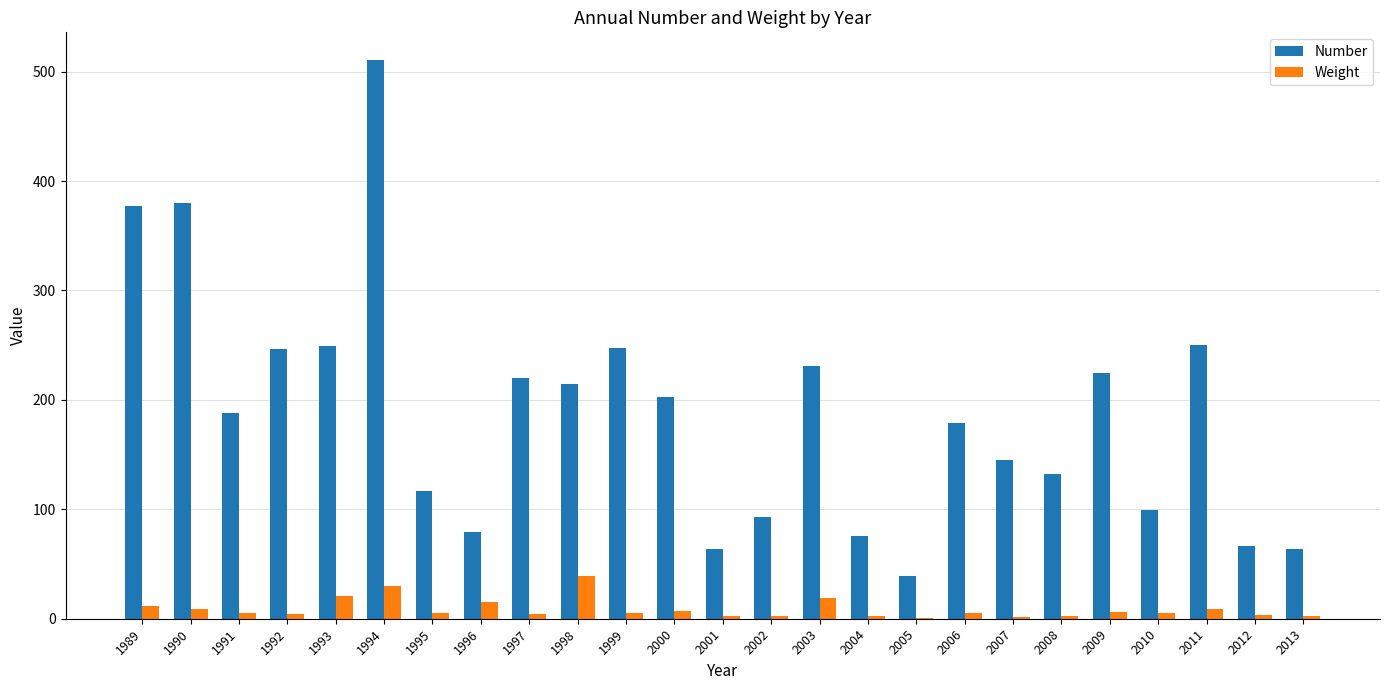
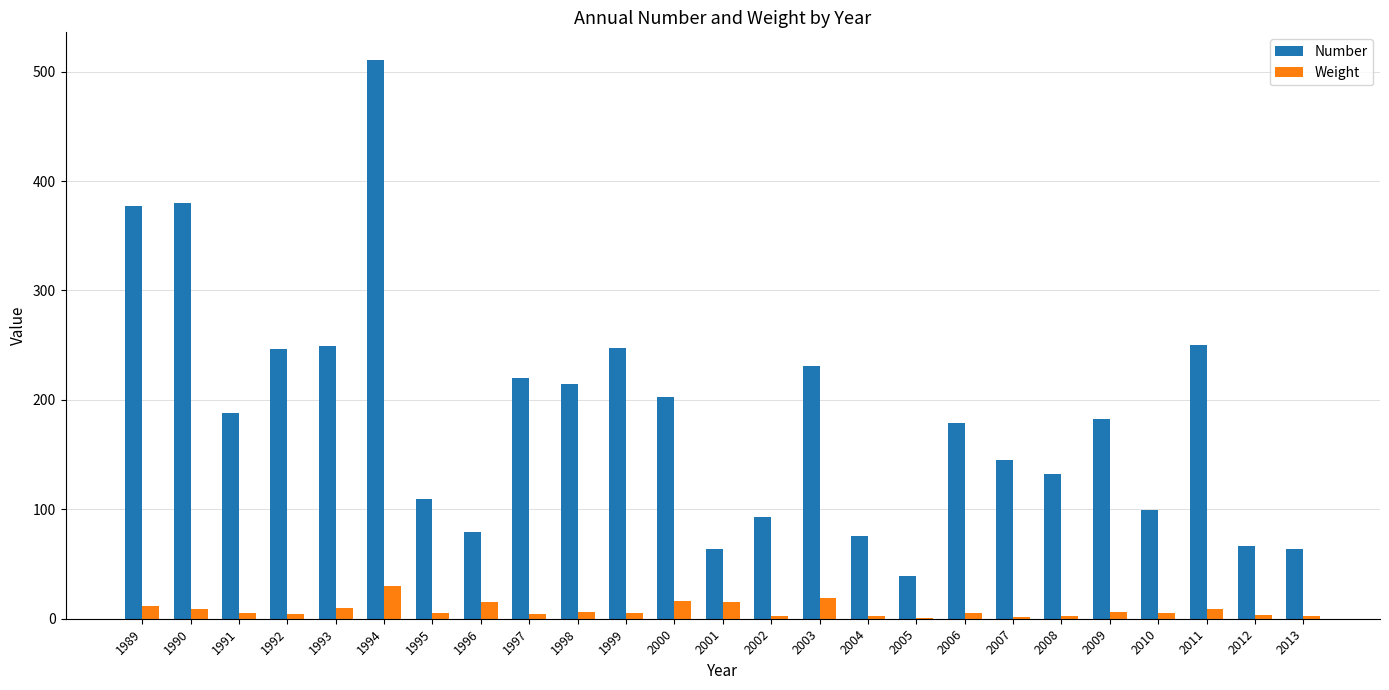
  {
    "Number": {
      "1989": 377,
      "1990": 380,
      "1991": 188,
      "1992": 246,
      "1993": 249,
      "1994": 510,
-     "1995": 117,
+     "1995": 109,
      "1996": 79,
      "1997": 220,
      "1998": 214,
      "1999": 248,
      "2000": 203,
      "2001": 64,
      "2002": 93,
      "2003": 231,
      "2004": 76,
      "2005": 39,
      "2006": 179,
      "2007": 145,
      "2008": 132,
-     "2009": 225,
+     "2009": 182,
      "2010": 99,
      "2011": 250,
      "2012": 67,
      "2013": 64
    },
    "Weight": {
      "1989": 11,
      "1990": 9,
      "1991": 5,
      "1992": 5,
-     "1993": 21,
+     "1993": 10,
      "1994": 30,
      "1995": 6,
      "1996": 16,
      "1997": 4,
-     "1998": 39,
+     "1998": 7,
      "1999": 5,
-     "2000": 7,
-     "2001": 2,
+     "2000": 16,
+     "2001": 15,
      "2003": 19,
      "2006": 5,
      "2008": 3,
      "2009": 6,
      "2010": 6,
      "2011": 9,
      "2012": 3
    }
  }
